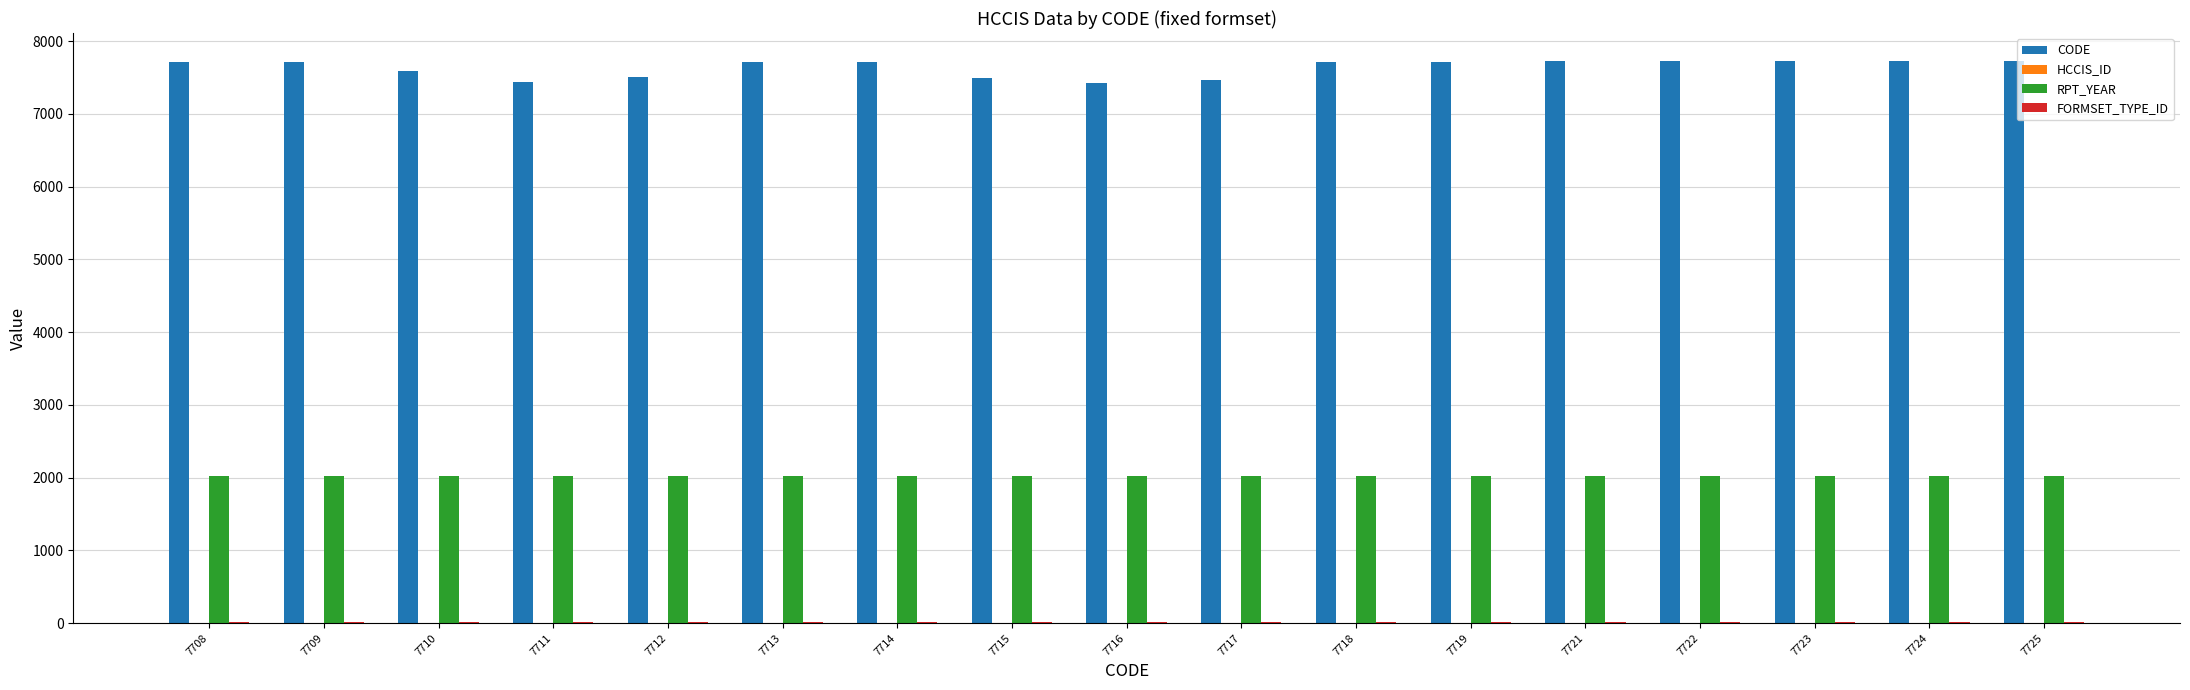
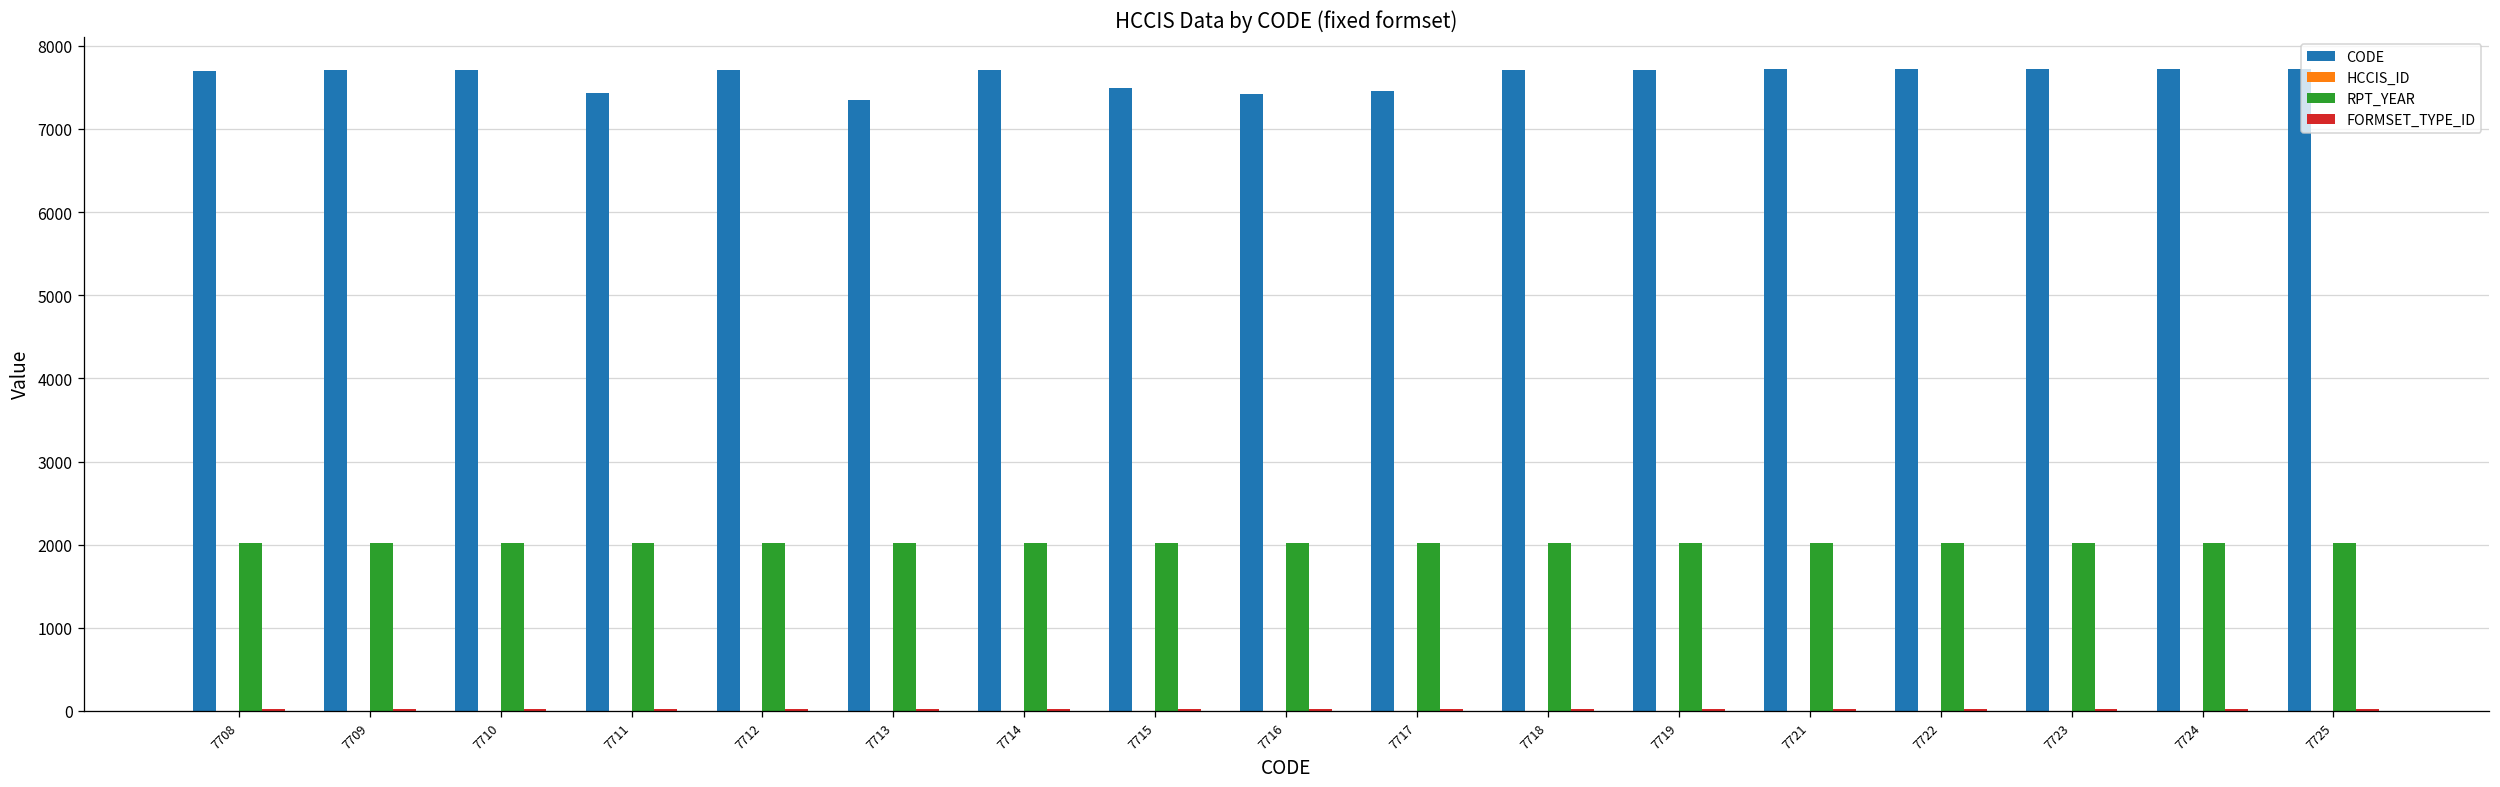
  {
    "CODE": {
      "7708": 7700,
      "7709": 7700,
-     "7710": 7600,
+     "7710": 7700,
      "7711": 7400,
-     "7712": 7500,
-     "7713": 7700,
+     "7712": 7700,
+     "7713": 7400,
      "7714": 7700,
      "7715": 7500,
      "7716": 7400,
      "7717": 7500,
      "7718": 7700,
      "7719": 7700,
      "7721": 7700,
      "7722": 7700,
      "7723": 7700,
      "7724": 7700,
      "7725": 7700
    },
    "HCCIS_ID": {
      "7708": 0,
      "7709": 0,
      "7710": 0,
      "7711": 0,
      "7712": 0,
      "7713": 0,
      "7714": 0,
      "7715": 0,
      "7716": 0,
      "7717": 0,
      "7718": 0,
      "7719": 0,
      "7721": 0,
      "7722": 0,
      "7723": 0,
      "7724": 0,
      "7725": 0
    },
    "RPT_YEAR": {
      "7708": 2000,
      "7709": 2000,
      "7710": 2000,
      "7711": 2000,
      "7712": 2000,
      "7713": 2000,
      "7714": 2000,
      "7715": 2000,
      "7716": 2000,
      "7717": 2000,
      "7718": 2000,
      "7719": 2000,
      "7721": 2000,
      "7722": 2000,
      "7723": 2000,
      "7724": 2000,
      "7725": 2000
    }
  }
